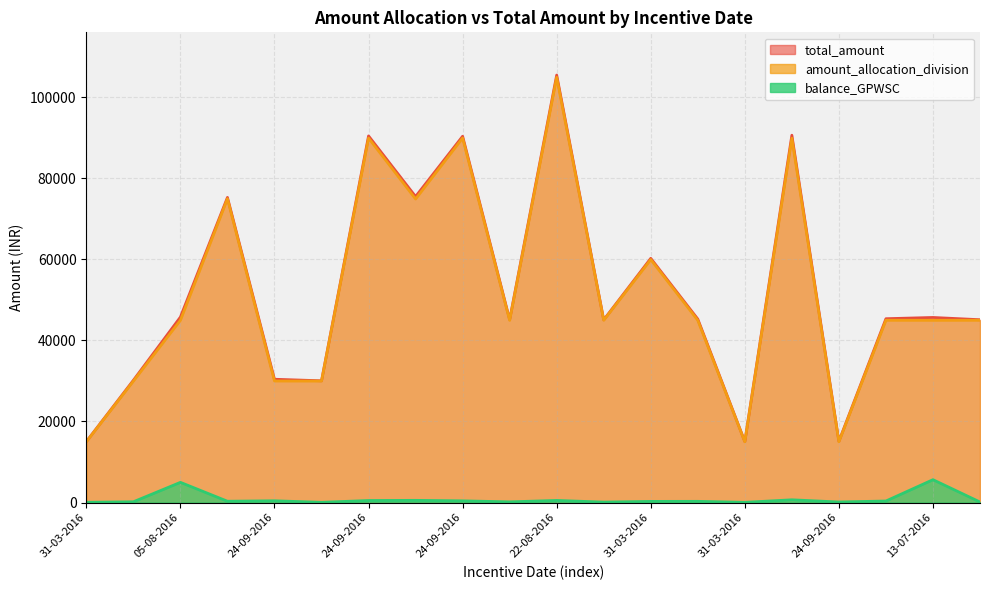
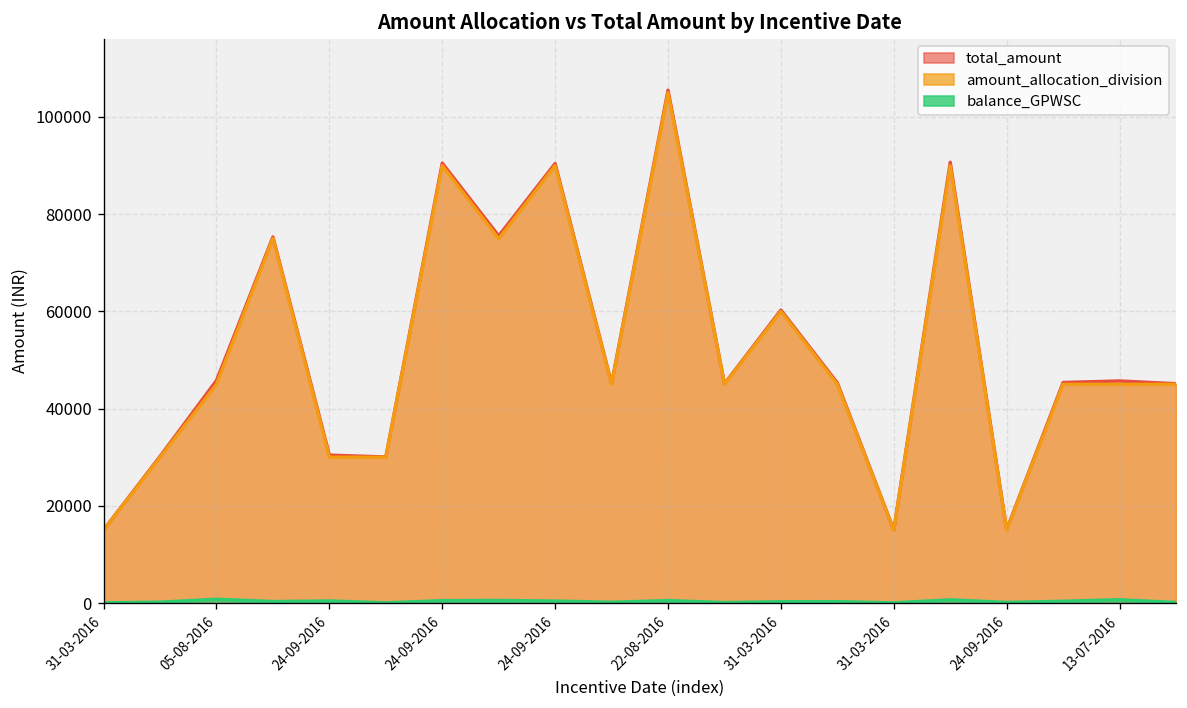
  {
    "total_amount": {
      "05-08-2016": 46000,
      "13-07-2016": 46000
    },
    "amount_allocation_division": {
      "05-08-2016": 45000,
      "13-07-2016": 45000
    },
    "balance_GPWSC": {
-     "05-08-2016": 5000,
+     "05-08-2016": 1000,
      "22-08-2016": 1000,
-     "13-07-2016": 6000
+     "13-07-2016": 1000
    }
  }
